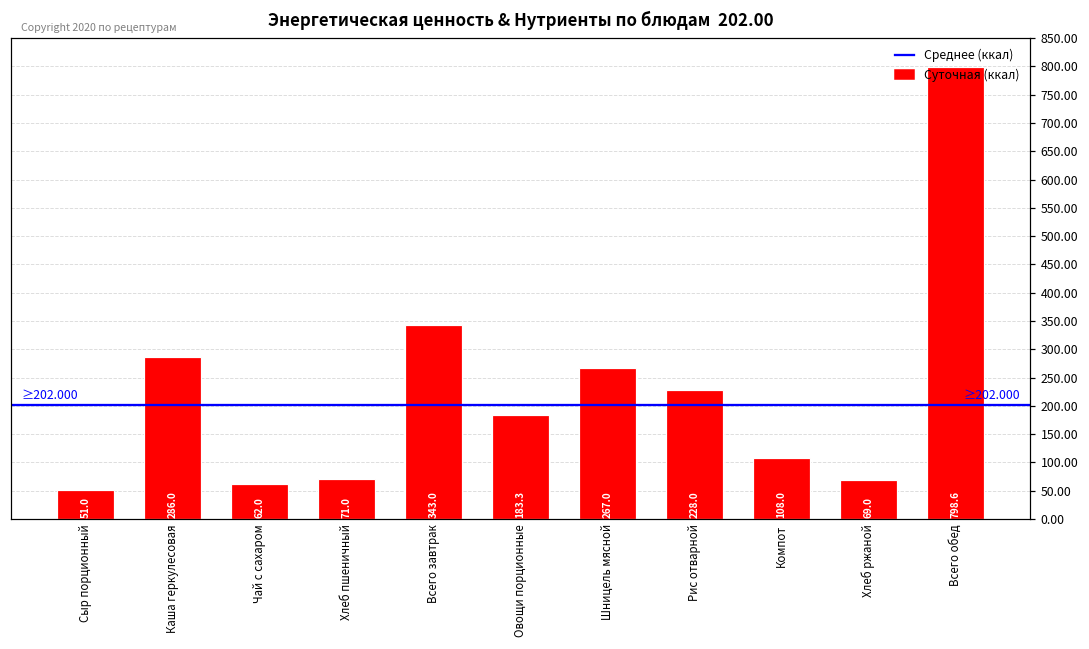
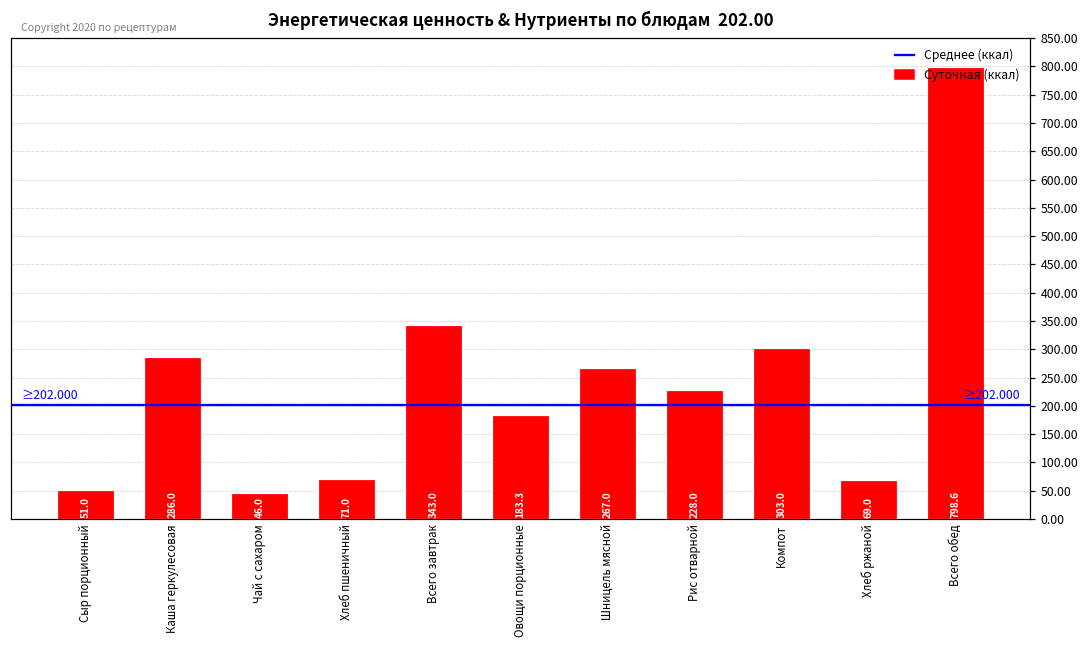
  {
    "Сыр порционный": 51.0,
    "Каша геркулесовая": 286.0,
-   "Чай с сахаром": 62.0,
+   "Чай с сахаром": 46.0,
    "Хлеб пшеничный": 71.0,
    "Всего завтрак": 343.0,
    "Овощи порционные": 183.3,
    "Шницель мясной": 267.0,
    "Рис отварной": 228.0,
-   "Компот": 108.0,
+   "Компот": 303.0,
    "Хлеб ржаной": 69.0,
    "Всего обед": 798.6
  }
